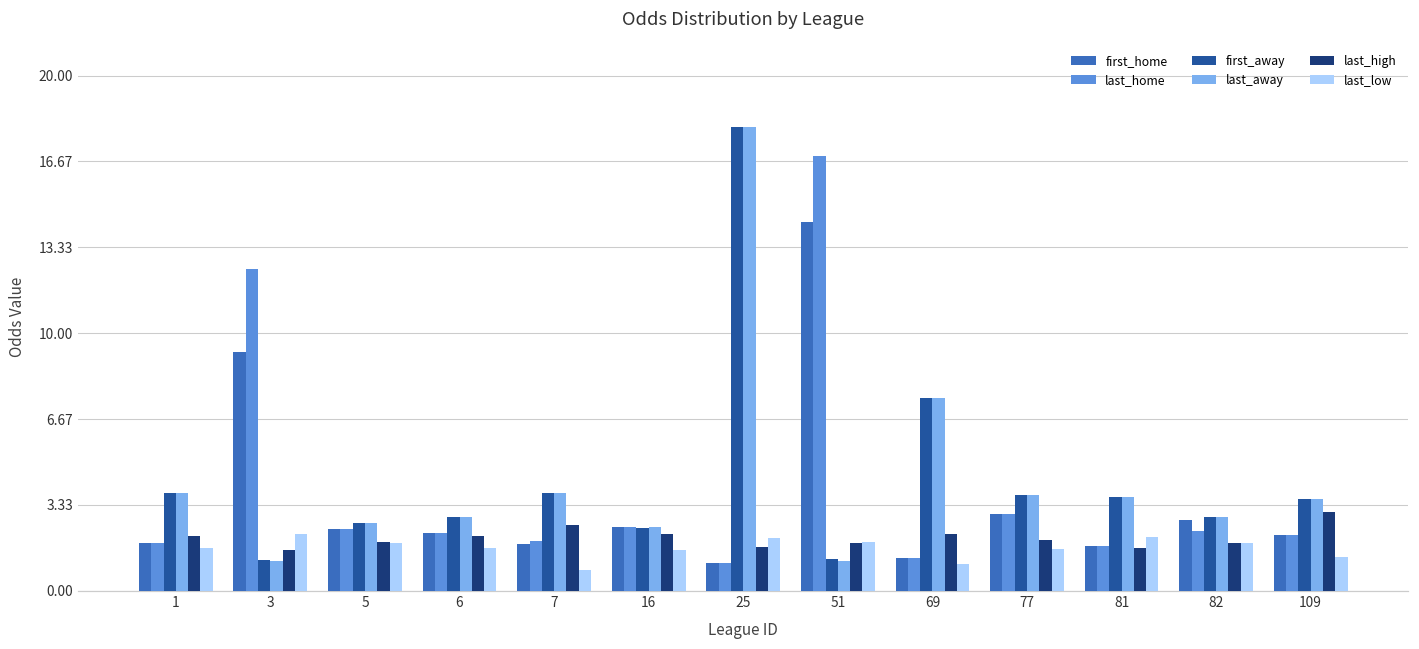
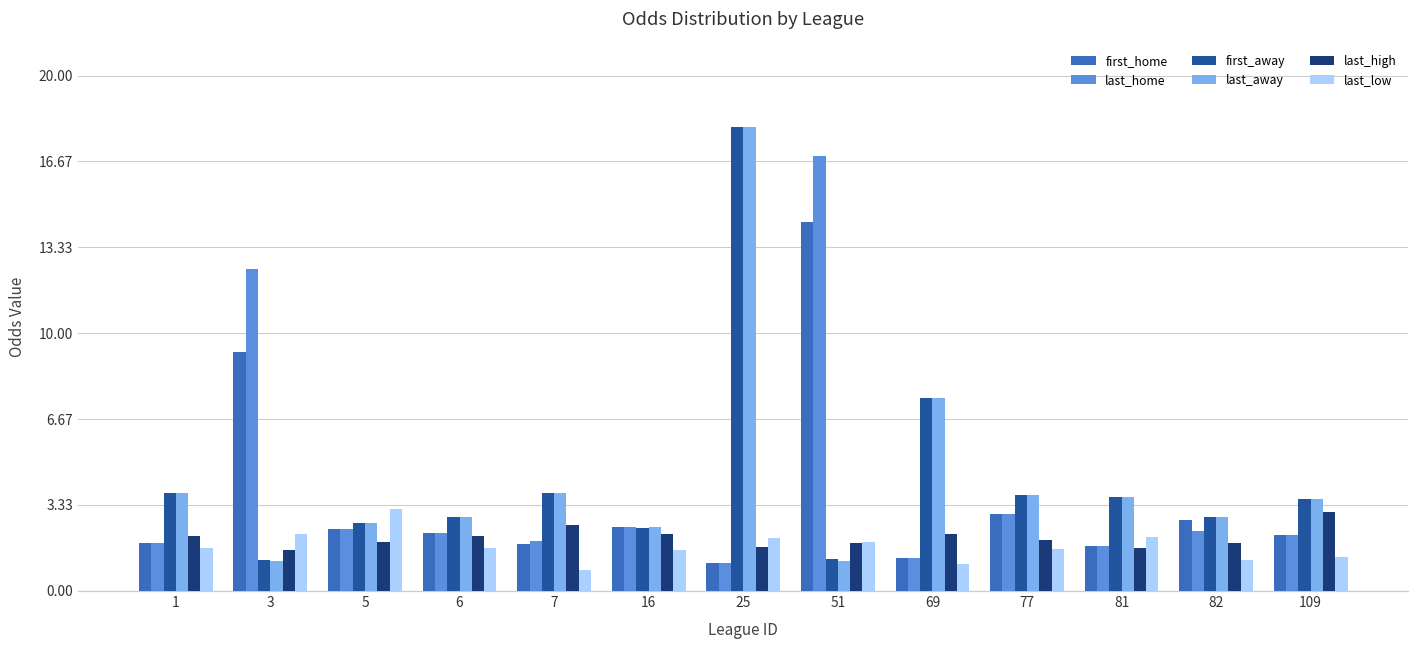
  {
    "last_low": {
      "1": 1.6,
      "3": 2.2,
-     "5": 1.8,
+     "5": 3.2,
      "6": 1.6,
      "7": 0.8,
      "16": 1.6,
      "25": 2.0,
      "51": 1.9,
      "69": 1.0,
      "77": 1.6,
      "81": 2.1,
-     "82": 1.9,
+     "82": 1.2,
      "109": 1.3
    }
  }
